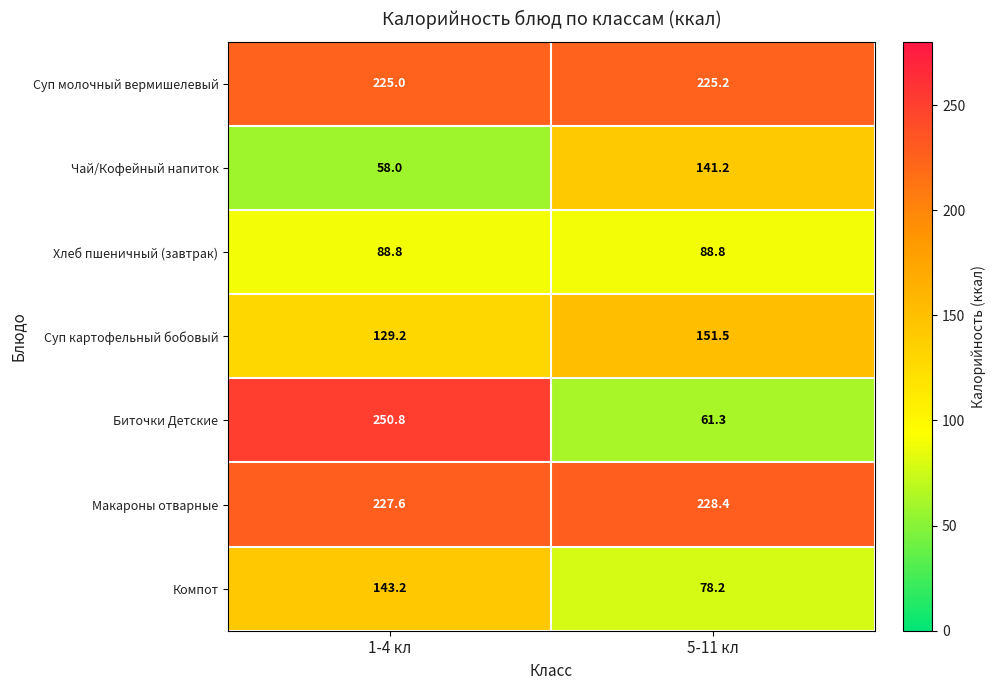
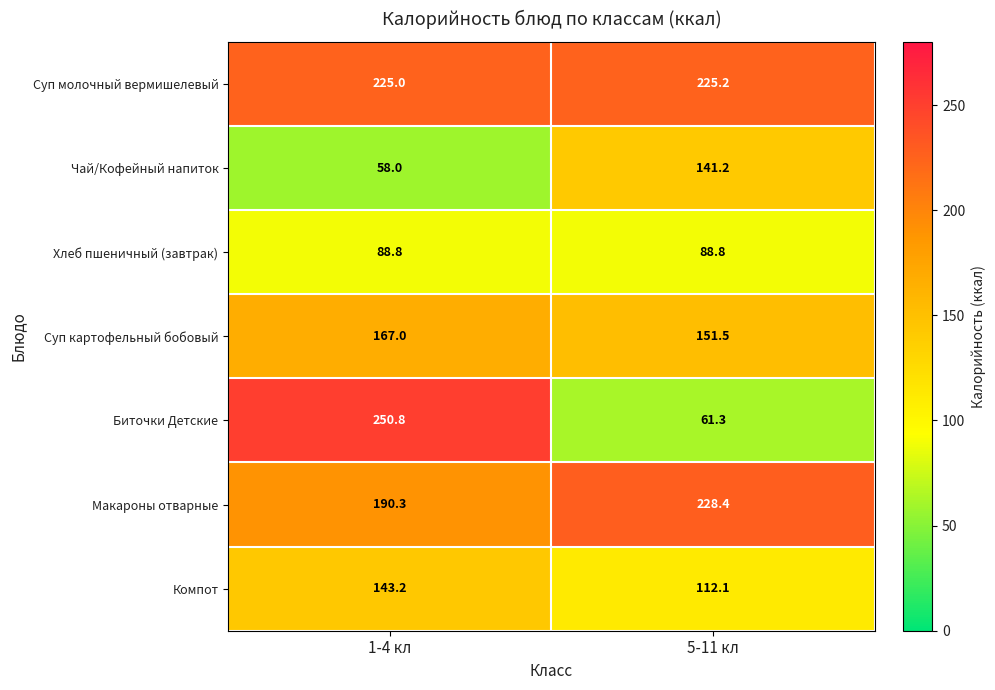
  {
    "Суп молочный вермишелевый": {
      "1-4 кл": 225.0,
      "5-11 кл": 225.2
    },
    "Чай/Кофейный напиток": {
      "1-4 кл": 58.0,
      "5-11 кл": 141.2
    },
    "Хлеб пшеничный (завтрак)": {
      "1-4 кл": 88.8,
      "5-11 кл": 88.8
    },
    "Суп картофельный бобовый": {
-     "1-4 кл": 129.2,
+     "1-4 кл": 167.0,
      "5-11 кл": 151.5
    },
    "Биточки Детские": {
      "1-4 кл": 250.8,
      "5-11 кл": 61.3
    },
    "Макароны отварные": {
-     "1-4 кл": 227.6,
+     "1-4 кл": 190.3,
      "5-11 кл": 228.4
    },
    "Компот": {
      "1-4 кл": 143.2,
-     "5-11 кл": 78.2
+     "5-11 кл": 112.1
    }
  }
